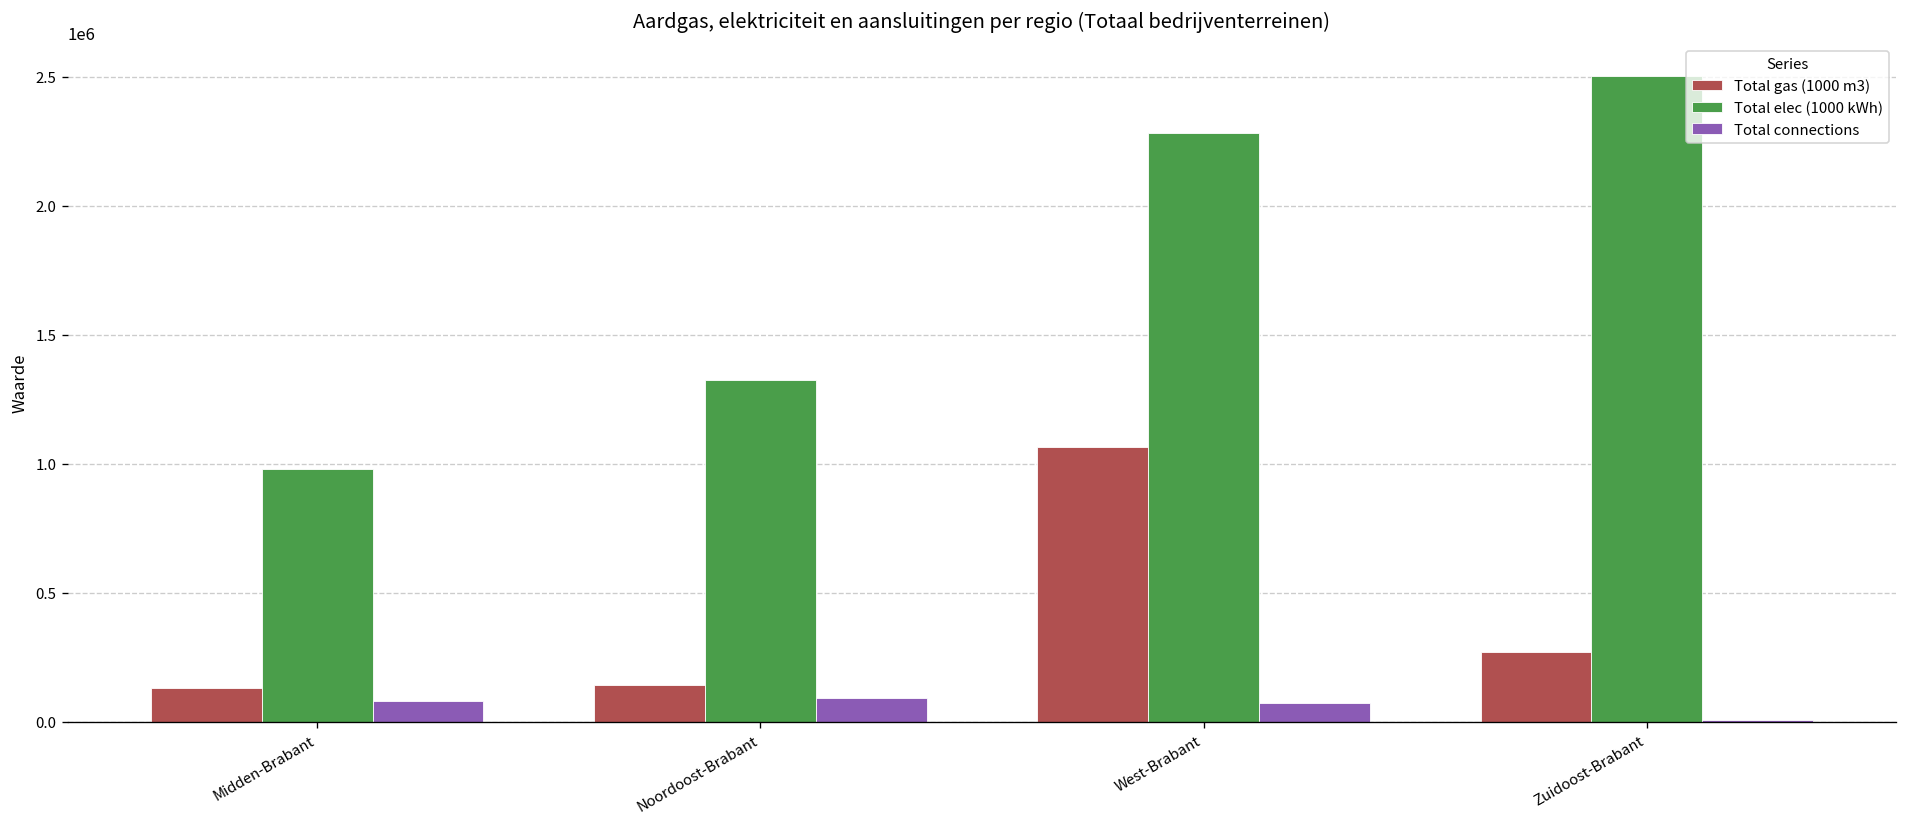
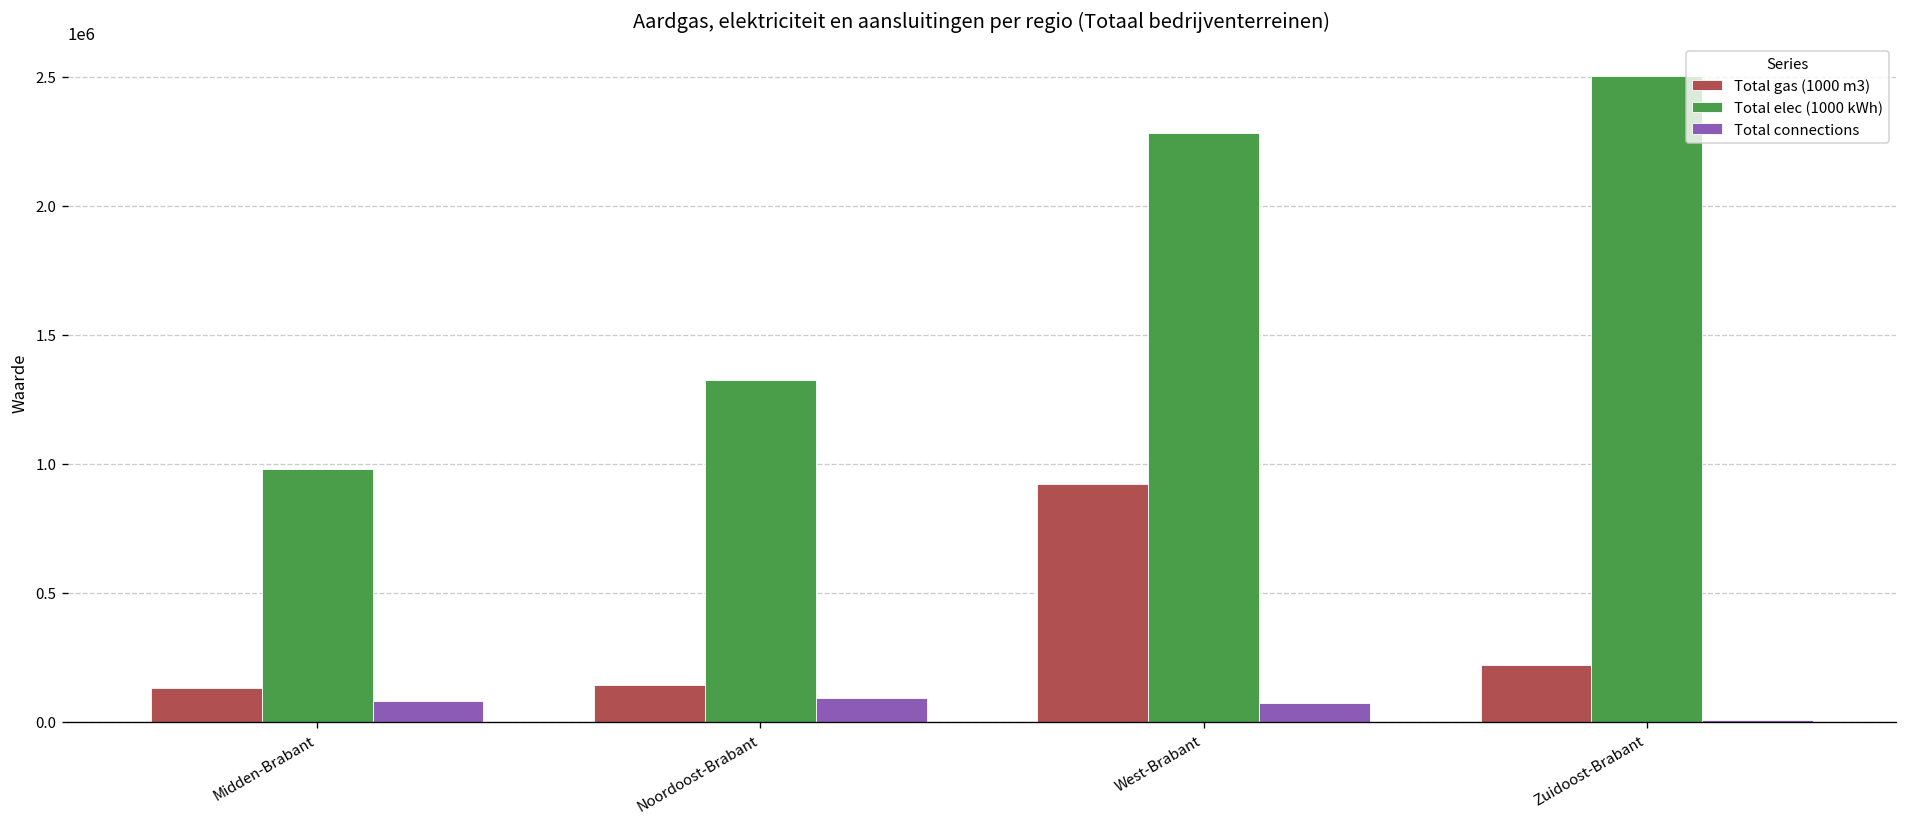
  {
    "Total gas (1000 m3)": {
      "Midden-Brabant": 130000,
      "Noordoost-Brabant": 140000,
-     "West-Brabant": 1060000,
-     "Zuidoost-Brabant": 270000
+     "West-Brabant": 920000,
+     "Zuidoost-Brabant": 220000
    },
    "Total elec (1000 kWh)": {
      "Midden-Brabant": 980000,
      "Noordoost-Brabant": 1320000,
      "West-Brabant": 2280000,
      "Zuidoost-Brabant": 2500000
    },
    "Total connections": {
      "Midden-Brabant": 80000,
      "Noordoost-Brabant": 90000,
      "West-Brabant": 70000
    }
  }
